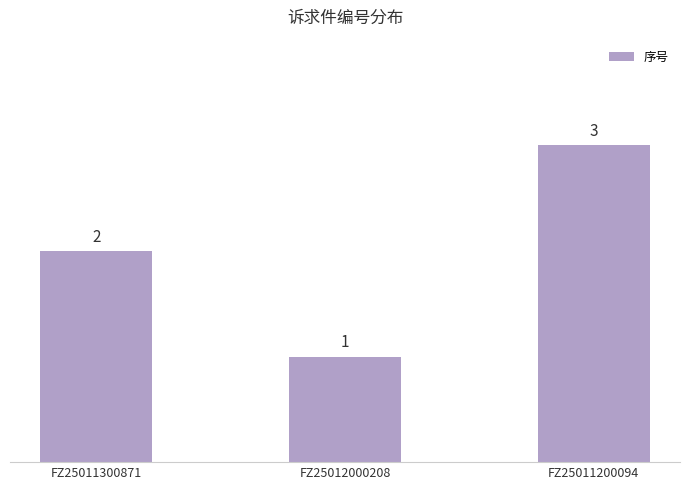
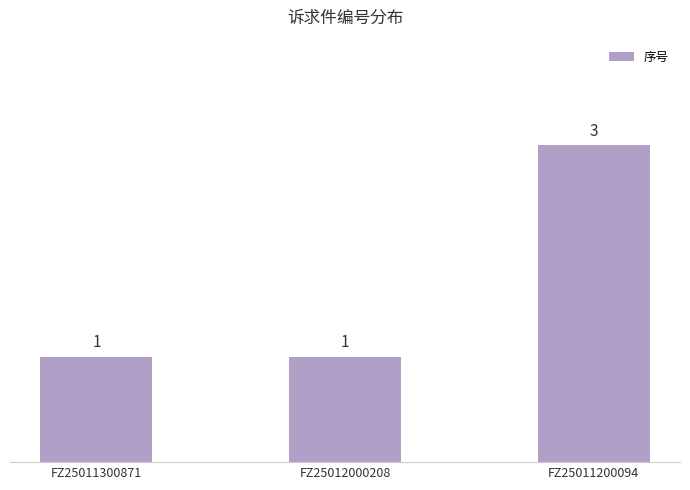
  {
-   "FZ25011300871": 2,
+   "FZ25011300871": 1,
    "FZ25012000208": 1,
    "FZ25011200094": 3
  }
